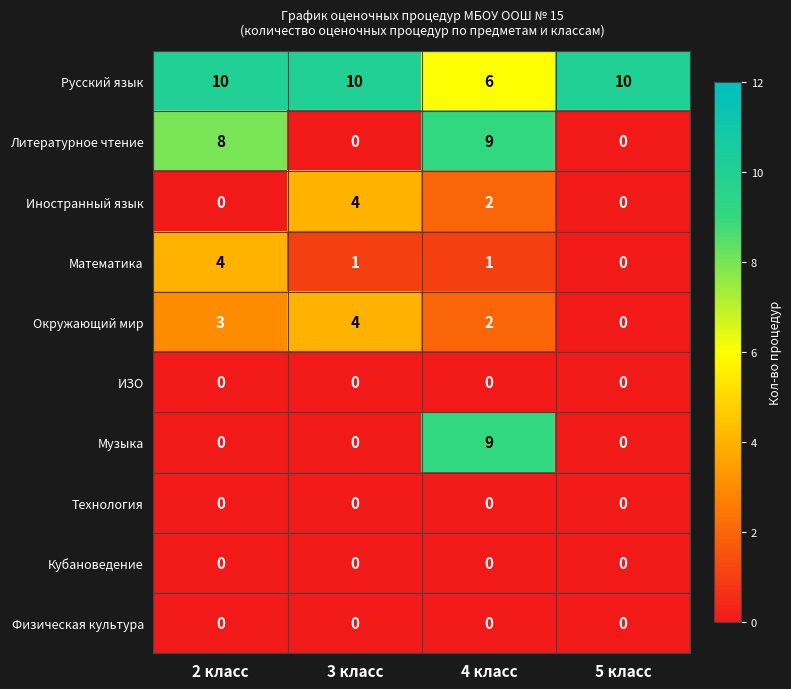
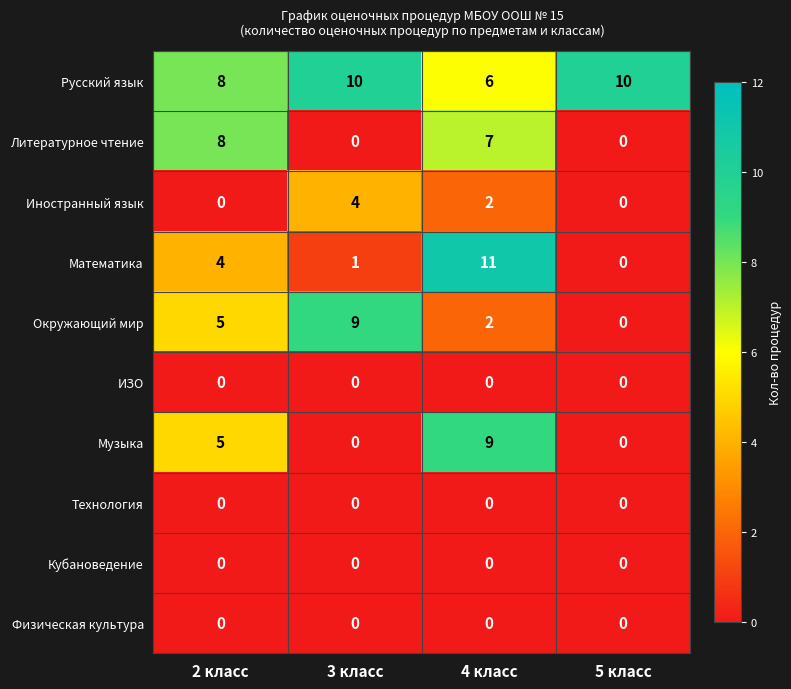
  {
    "Русский язык": {
-     "2 класс": 10,
+     "2 класс": 8,
      "3 класс": 10,
      "4 класс": 6,
      "5 класс": 10
    },
    "Литературное чтение": {
      "2 класс": 8,
      "3 класс": 0,
-     "4 класс": 9,
+     "4 класс": 7,
      "5 класс": 0
    },
    "Иностранный язык": {
      "2 класс": 0,
      "3 класс": 4,
      "4 класс": 2,
      "5 класс": 0
    },
    "Математика": {
      "2 класс": 4,
      "3 класс": 1,
-     "4 класс": 1,
+     "4 класс": 11,
      "5 класс": 0
    },
    "Окружающий мир": {
-     "2 класс": 3,
-     "3 класс": 4,
+     "2 класс": 5,
+     "3 класс": 9,
      "4 класс": 2,
      "5 класс": 0
    },
    "ИЗО": {
      "2 класс": 0,
      "3 класс": 0,
      "4 класс": 0,
      "5 класс": 0
    },
    "Музыка": {
-     "2 класс": 0,
+     "2 класс": 5,
      "3 класс": 0,
      "4 класс": 9,
      "5 класс": 0
    },
    "Технология": {
      "2 класс": 0,
      "3 класс": 0,
      "4 класс": 0,
      "5 класс": 0
    },
    "Кубановедение": {
      "2 класс": 0,
      "3 класс": 0,
      "4 класс": 0,
      "5 класс": 0
    },
    "Физическая культура": {
      "2 класс": 0,
      "3 класс": 0,
      "4 класс": 0,
      "5 класс": 0
    }
  }
